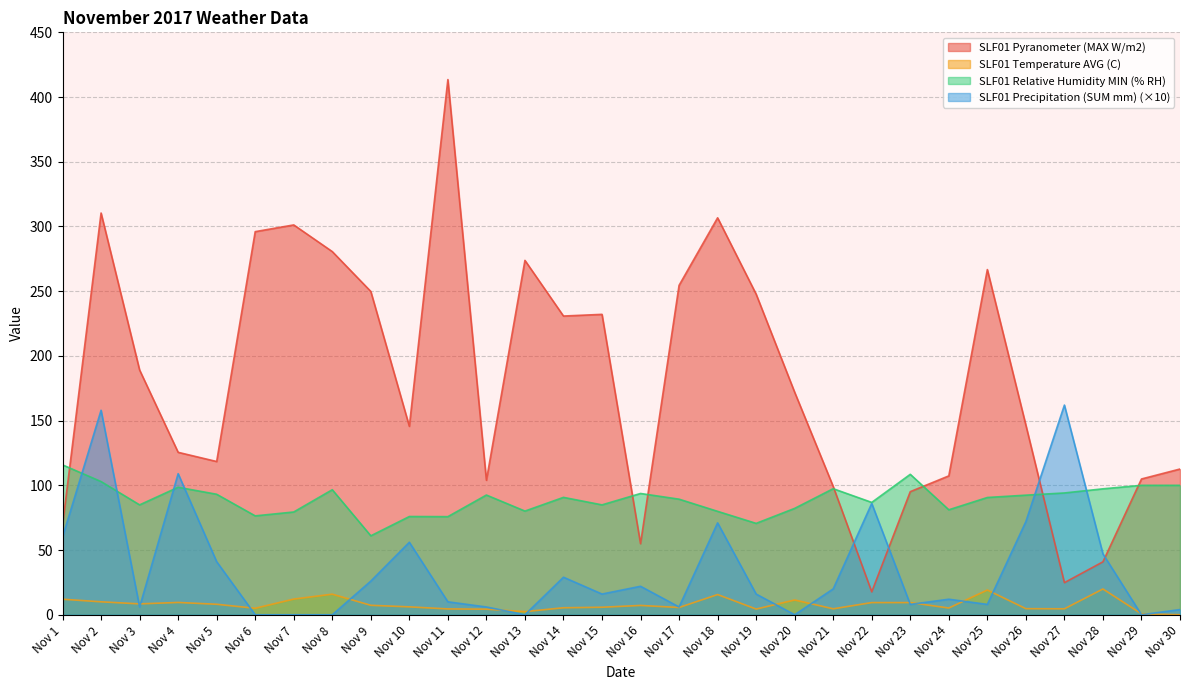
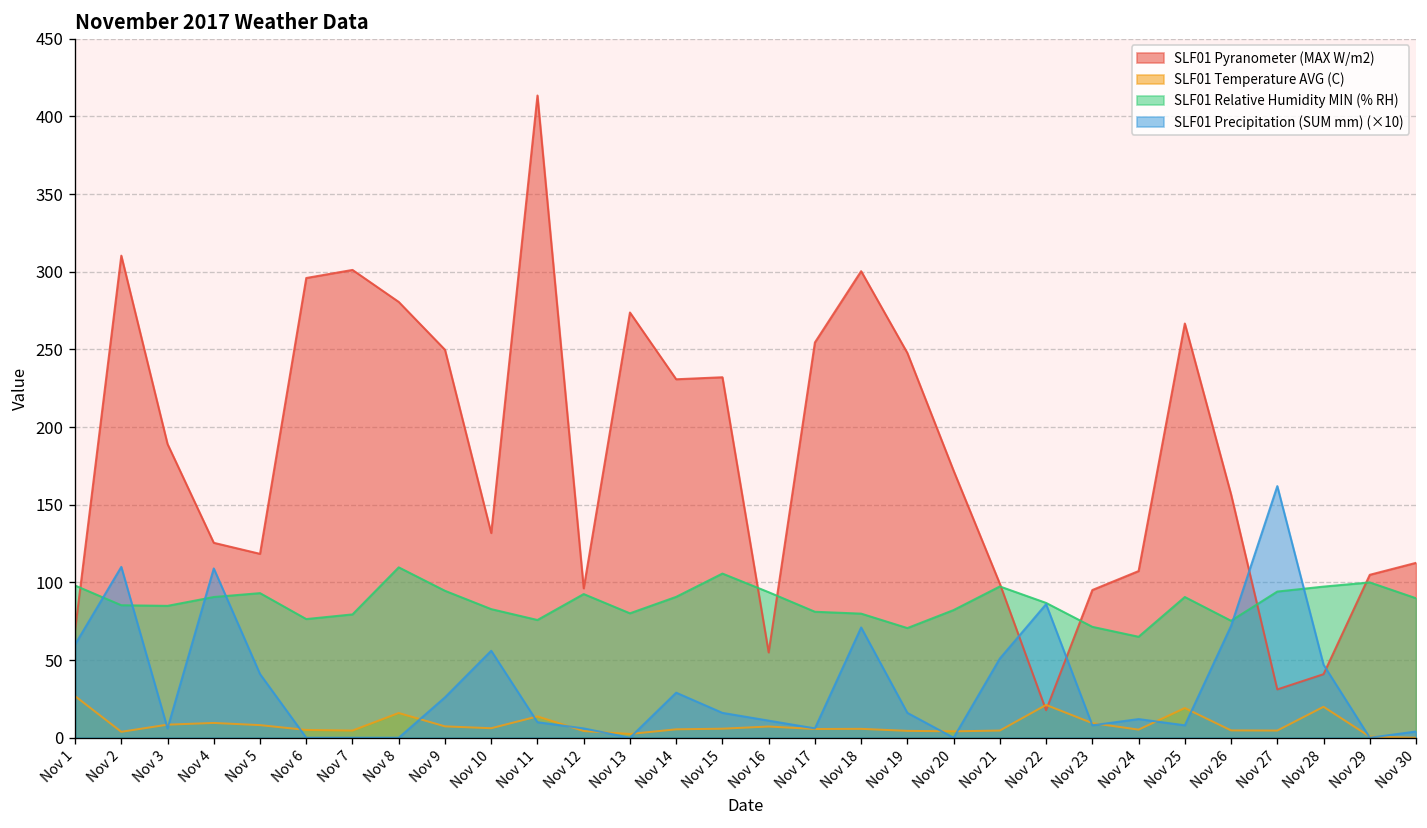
  {
    "SLF01 Pyranometer (MAX W/m2)": {
      "Nov 1": 69,
      "Nov 2": 310,
      "Nov 3": 189,
      "Nov 4": 126,
      "Nov 5": 118,
      "Nov 6": 296,
      "Nov 7": 301,
      "Nov 8": 281,
      "Nov 9": 250,
-     "Nov 10": 146,
+     "Nov 10": 132,
      "Nov 11": 414,
-     "Nov 12": 104,
+     "Nov 12": 96,
      "Nov 13": 274,
      "Nov 14": 231,
      "Nov 15": 232,
      "Nov 16": 55,
      "Nov 17": 255,
-     "Nov 18": 307,
+     "Nov 18": 300,
      "Nov 19": 248,
      "Nov 20": 172,
      "Nov 22": 18,
      "Nov 23": 95,
      "Nov 24": 107,
      "Nov 25": 267,
-     "Nov 26": 147,
-     "Nov 27": 25,
+     "Nov 26": 157,
+     "Nov 27": 31,
      "Nov 28": 41,
      "Nov 29": 105,
      "Nov 30": 113
    },
    "SLF01 Temperature AVG (C)": {
-     "Nov 1": 12,
-     "Nov 2": 10,
+     "Nov 1": 27,
+     "Nov 2": 4,
      "Nov 3": 8,
      "Nov 4": 10,
      "Nov 5": 8,
      "Nov 6": 5,
-     "Nov 7": 12,
+     "Nov 7": 5,
      "Nov 8": 16,
      "Nov 9": 7,
      "Nov 10": 6,
-     "Nov 11": 5,
+     "Nov 11": 14,
      "Nov 13": 2,
      "Nov 14": 5,
      "Nov 15": 6,
      "Nov 16": 7,
-     "Nov 18": 16,
+     "Nov 18": 6,
      "Nov 19": 4,
-     "Nov 20": 11,
+     "Nov 20": 4,
      "Nov 21": 5,
-     "Nov 22": 9,
+     "Nov 22": 21,
      "Nov 24": 5,
      "Nov 25": 19,
      "Nov 26": 5,
      "Nov 27": 5,
      "Nov 28": 20,
      "Nov 30": 0
    },
    "SLF01 Relative Humidity MIN (% RH)": {
-     "Nov 1": 116,
-     "Nov 2": 103,
+     "Nov 1": 98,
+     "Nov 2": 85,
      "Nov 3": 85,
-     "Nov 4": 99,
+     "Nov 4": 91,
      "Nov 5": 93,
      "Nov 6": 76,
      "Nov 7": 79,
-     "Nov 8": 97,
-     "Nov 9": 61,
-     "Nov 10": 76,
+     "Nov 8": 110,
+     "Nov 9": 95,
+     "Nov 10": 83,
      "Nov 11": 76,
      "Nov 12": 93,
      "Nov 13": 80,
      "Nov 14": 91,
-     "Nov 15": 85,
+     "Nov 15": 106,
      "Nov 16": 94,
-     "Nov 17": 89,
+     "Nov 17": 81,
      "Nov 18": 80,
      "Nov 19": 71,
      "Nov 20": 82,
-     "Nov 23": 109,
-     "Nov 24": 81,
+     "Nov 23": 71,
+     "Nov 24": 65,
      "Nov 25": 91,
-     "Nov 26": 92,
+     "Nov 26": 75,
      "Nov 27": 94,
      "Nov 28": 97,
      "Nov 29": 100,
-     "Nov 30": 100
+     "Nov 30": 90
    },
    "SLF01 Precipitation (SUM mm) (×10)": {
      "Nov 1": 60,
-     "Nov 2": 158,
+     "Nov 2": 110,
      "Nov 3": 6,
      "Nov 4": 109,
      "Nov 5": 41,
      "Nov 6": 0,
      "Nov 7": 0,
      "Nov 8": 0,
      "Nov 9": 26,
      "Nov 10": 56,
      "Nov 11": 10,
      "Nov 13": 0,
      "Nov 14": 29,
      "Nov 15": 16,
-     "Nov 16": 22,
+     "Nov 16": 11,
      "Nov 18": 71,
      "Nov 19": 16,
      "Nov 20": 0,
-     "Nov 21": 20,
+     "Nov 21": 51,
      "Nov 24": 12,
      "Nov 25": 8,
      "Nov 26": 72,
      "Nov 27": 162,
      "Nov 28": 47,
      "Nov 30": 4
    }
  }
